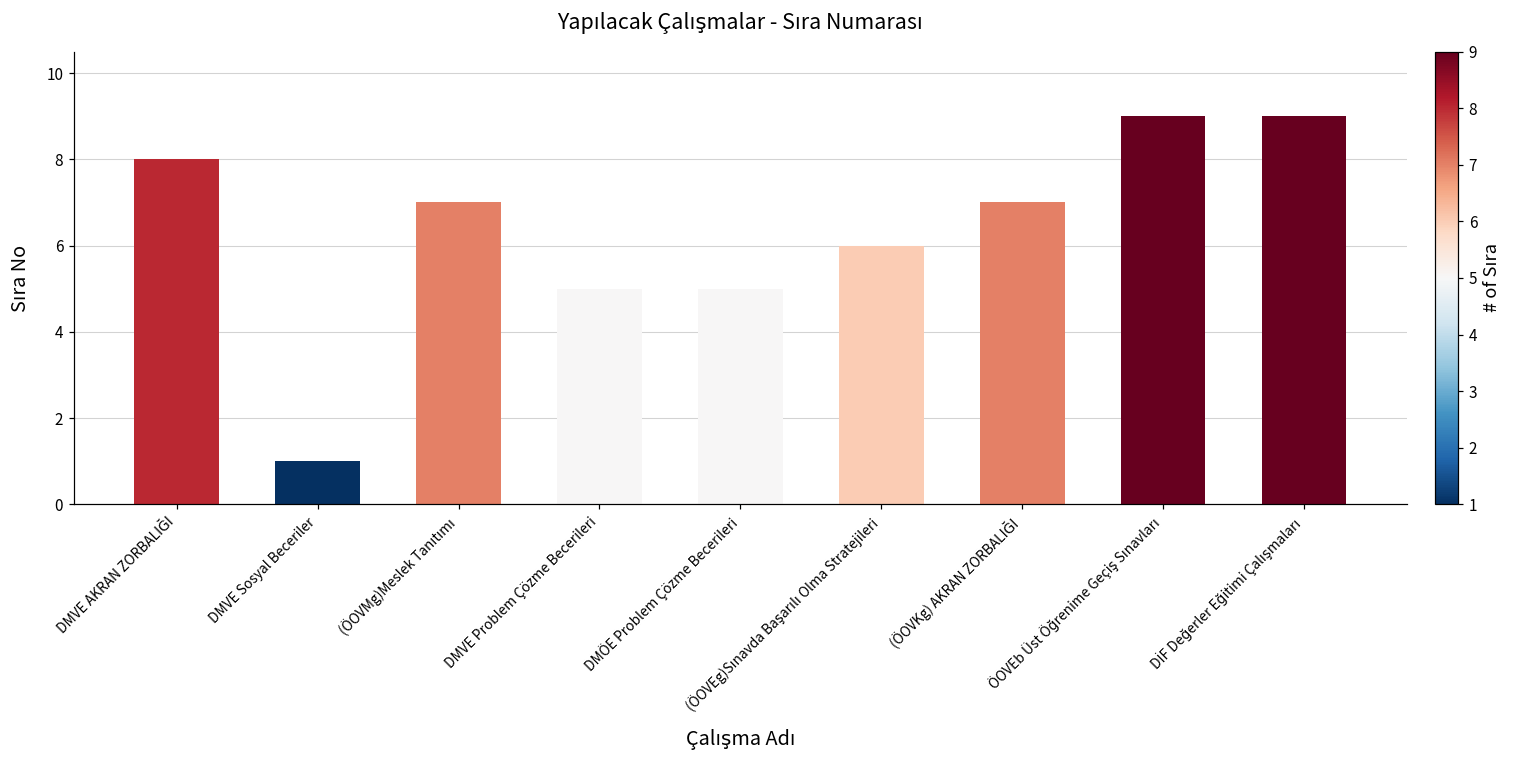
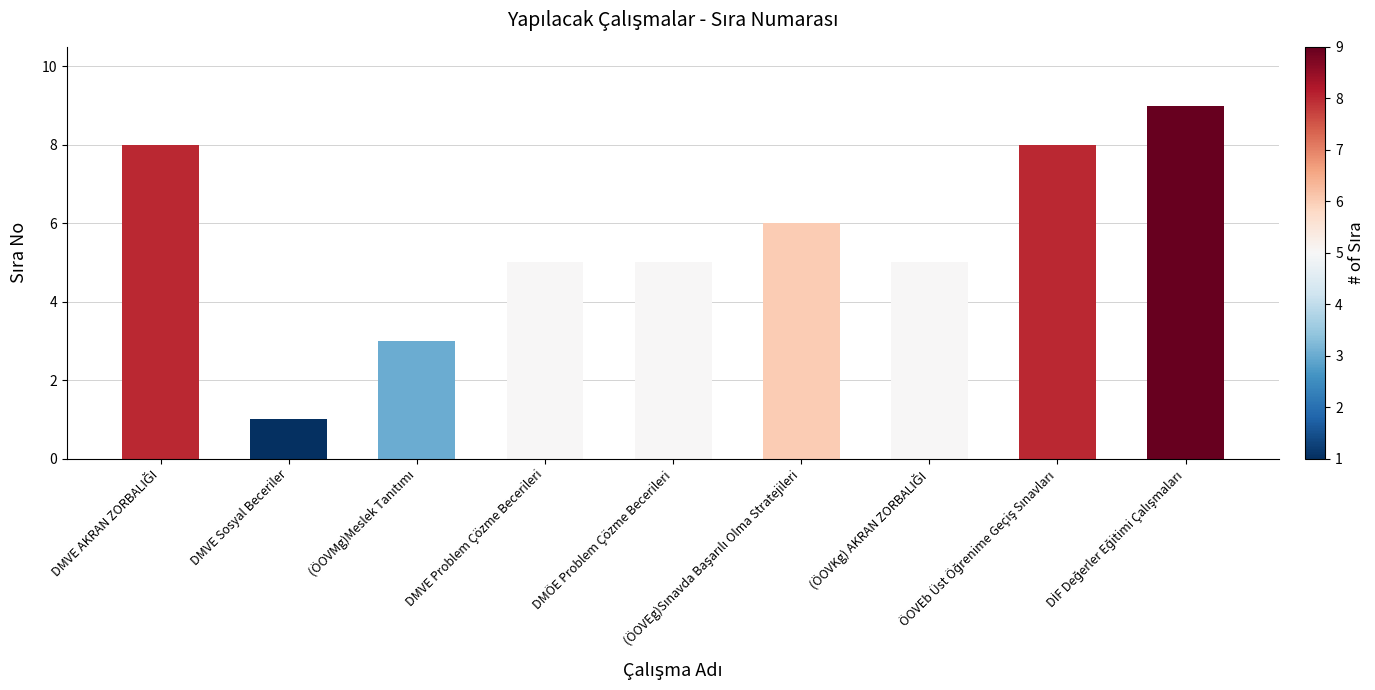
  {
    "DMVE AKRAN ZORBALIĞI": 8,
    "DMVE Sosyal Beceriler": 1,
-   "(ÖOVMg)Meslek Tanıtımı": 7,
+   "(ÖOVMg)Meslek Tanıtımı": 3,
    "DMVE Problem Çözme Becerileri": 5,
    "DMÖE Problem Çözme Becerileri": 5,
    "(ÖOVEg)Sınavda Başarılı Olma Stratejileri": 6,
-   "(ÖOVKg) AKRAN ZORBALIĞI": 7,
-   "ÖOVEb Üst Öğrenime Geçiş Sınavları": 9,
+   "(ÖOVKg) AKRAN ZORBALIĞI": 5,
+   "ÖOVEb Üst Öğrenime Geçiş Sınavları": 8,
    "DİF Değerler Eğitimi Çalışmaları": 9
  }
